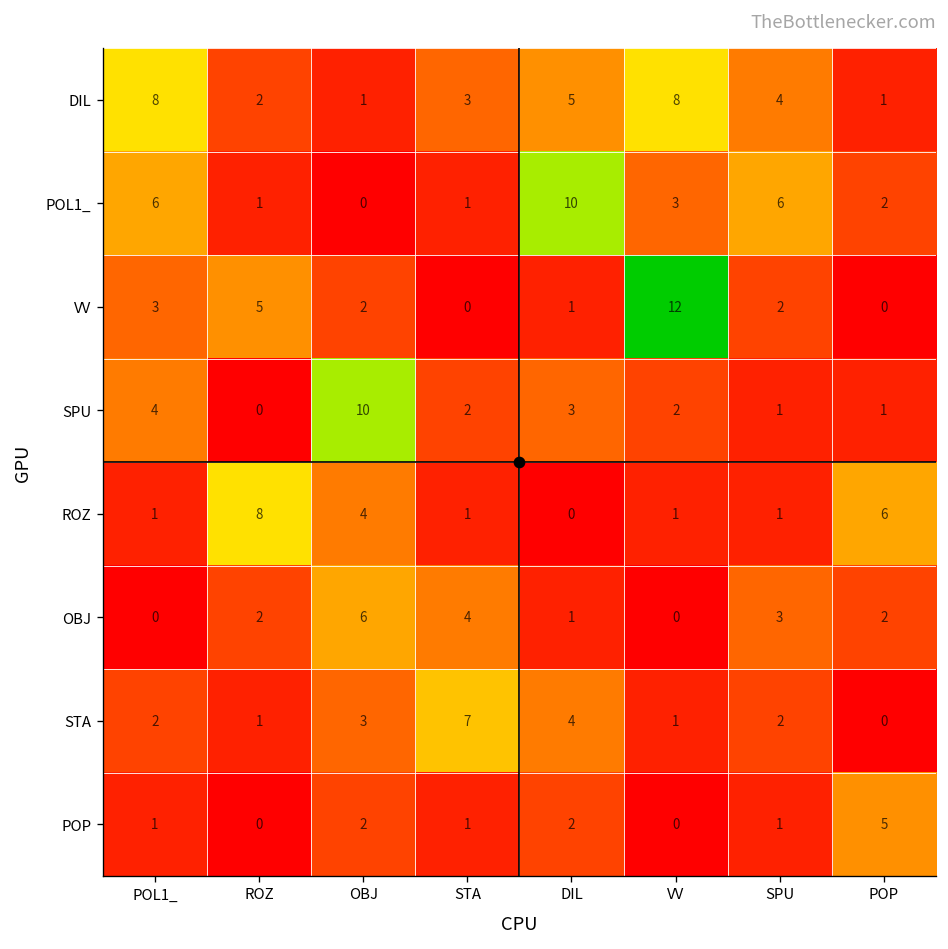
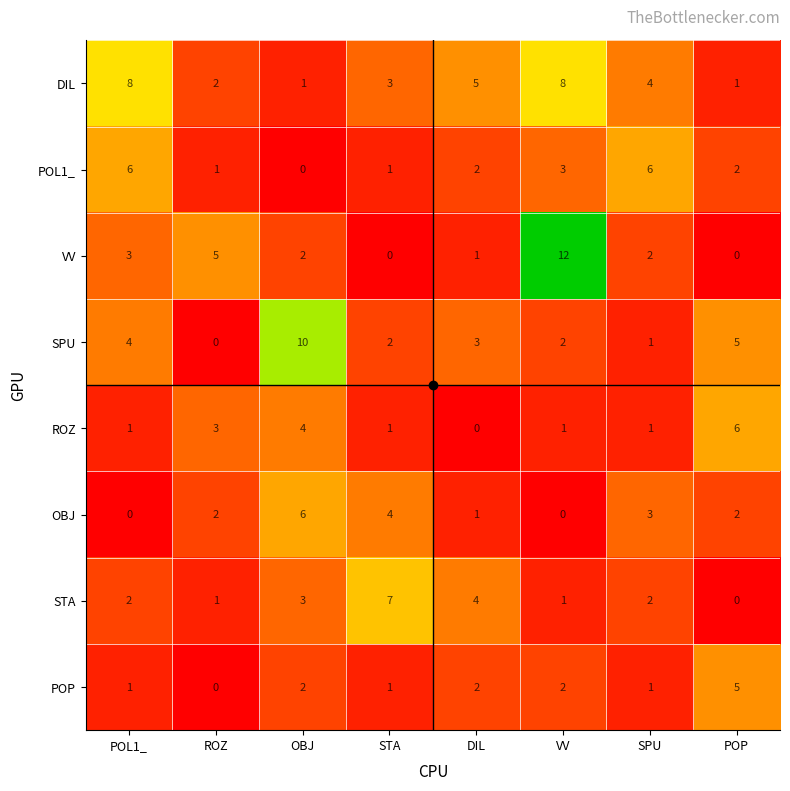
  {
    "DIL": {
      "POL1_": 8,
      "ROZ": 2,
      "OBJ": 1,
      "STA": 3,
      "DIL": 5,
      "VV": 8,
      "SPU": 4,
      "POP": 1
    },
    "POL1_": {
      "POL1_": 6,
      "ROZ": 1,
      "OBJ": 0,
      "STA": 1,
-     "DIL": 10,
+     "DIL": 2,
      "VV": 3,
      "SPU": 6,
      "POP": 2
    },
    "VV": {
      "POL1_": 3,
      "ROZ": 5,
      "OBJ": 2,
      "STA": 0,
      "DIL": 1,
      "VV": 12,
      "SPU": 2,
      "POP": 0
    },
    "SPU": {
      "POL1_": 4,
      "ROZ": 0,
      "OBJ": 10,
      "STA": 2,
      "DIL": 3,
      "VV": 2,
      "SPU": 1,
-     "POP": 1
+     "POP": 5
    },
    "ROZ": {
      "POL1_": 1,
-     "ROZ": 8,
+     "ROZ": 3,
      "OBJ": 4,
      "STA": 1,
      "DIL": 0,
      "VV": 1,
      "SPU": 1,
      "POP": 6
    },
    "OBJ": {
      "POL1_": 0,
      "ROZ": 2,
      "OBJ": 6,
      "STA": 4,
      "DIL": 1,
      "VV": 0,
      "SPU": 3,
      "POP": 2
    },
    "STA": {
      "POL1_": 2,
      "ROZ": 1,
      "OBJ": 3,
      "STA": 7,
      "DIL": 4,
      "VV": 1,
      "SPU": 2,
      "POP": 0
    },
    "POP": {
      "POL1_": 1,
      "ROZ": 0,
      "OBJ": 2,
      "STA": 1,
      "DIL": 2,
-     "VV": 0,
+     "VV": 2,
      "SPU": 1,
      "POP": 5
    }
  }
